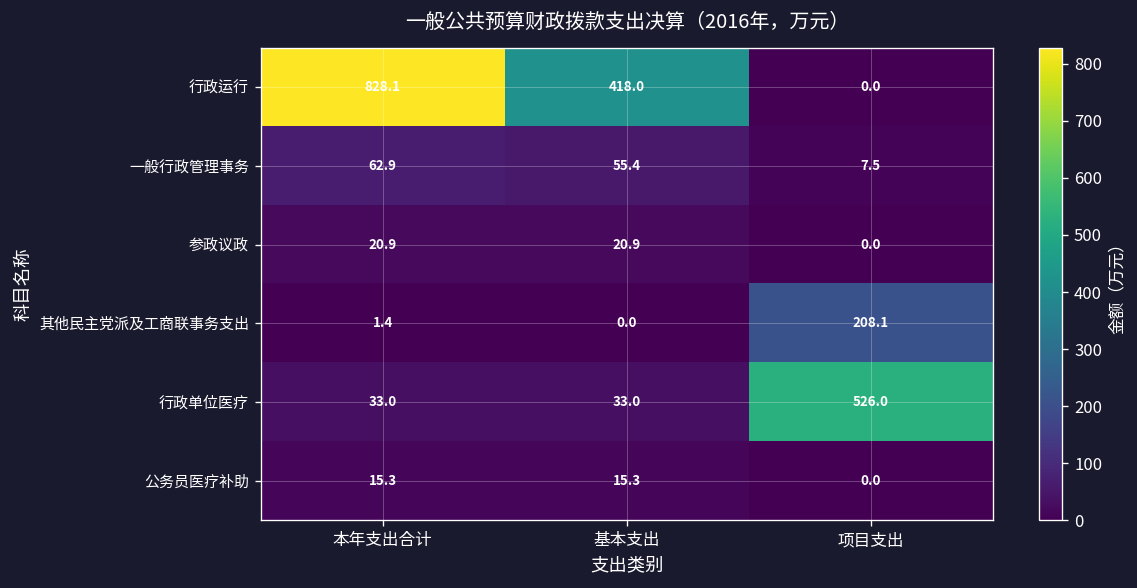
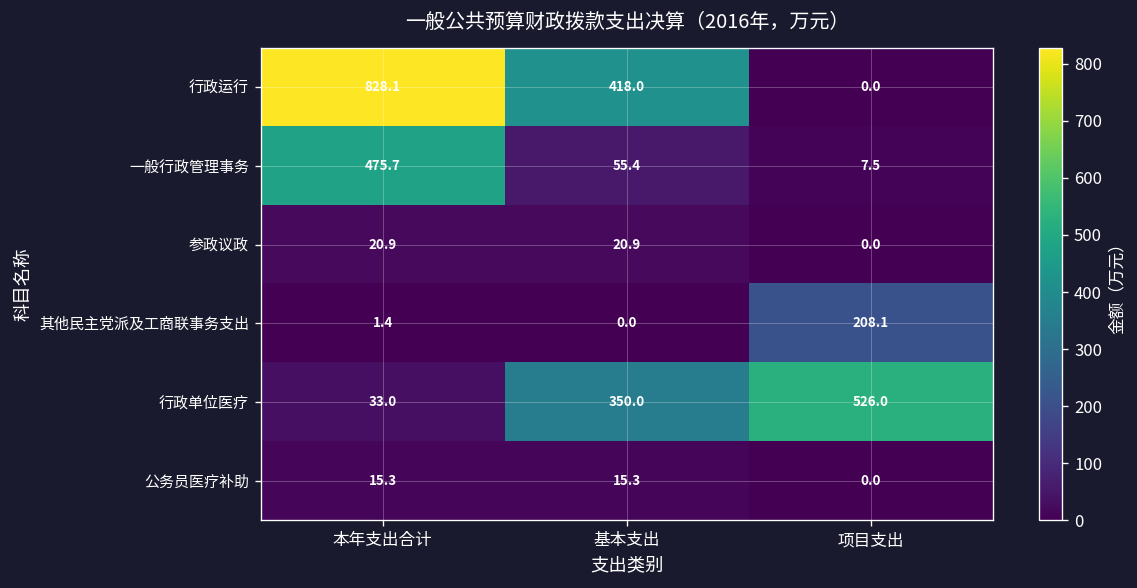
  {
    "行政运行": {
      "本年支出合计": 828.1,
      "基本支出": 418.0,
      "项目支出": 0.0
    },
    "一般行政管理事务": {
-     "本年支出合计": 62.9,
+     "本年支出合计": 475.7,
      "基本支出": 55.4,
      "项目支出": 7.5
    },
    "参政议政": {
      "本年支出合计": 20.9,
      "基本支出": 20.9,
      "项目支出": 0.0
    },
    "其他民主党派及工商联事务支出": {
      "本年支出合计": 1.4,
      "基本支出": 0.0,
      "项目支出": 208.1
    },
    "行政单位医疗": {
      "本年支出合计": 33.0,
-     "基本支出": 33.0,
+     "基本支出": 350.0,
      "项目支出": 526.0
    },
    "公务员医疗补助": {
      "本年支出合计": 15.3,
      "基本支出": 15.3,
      "项目支出": 0.0
    }
  }
